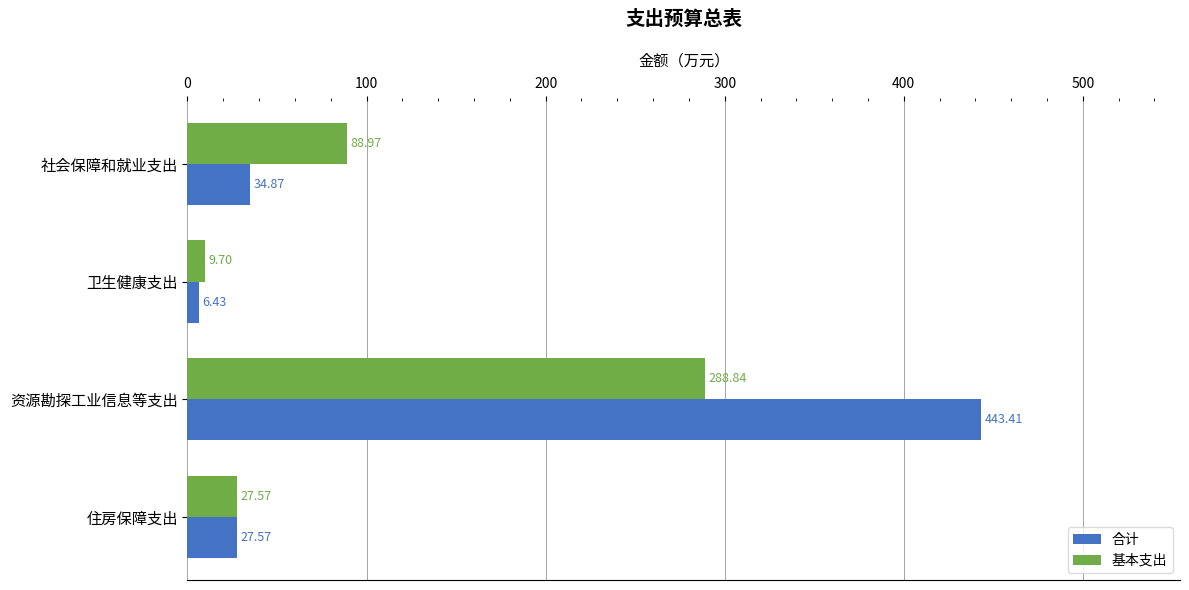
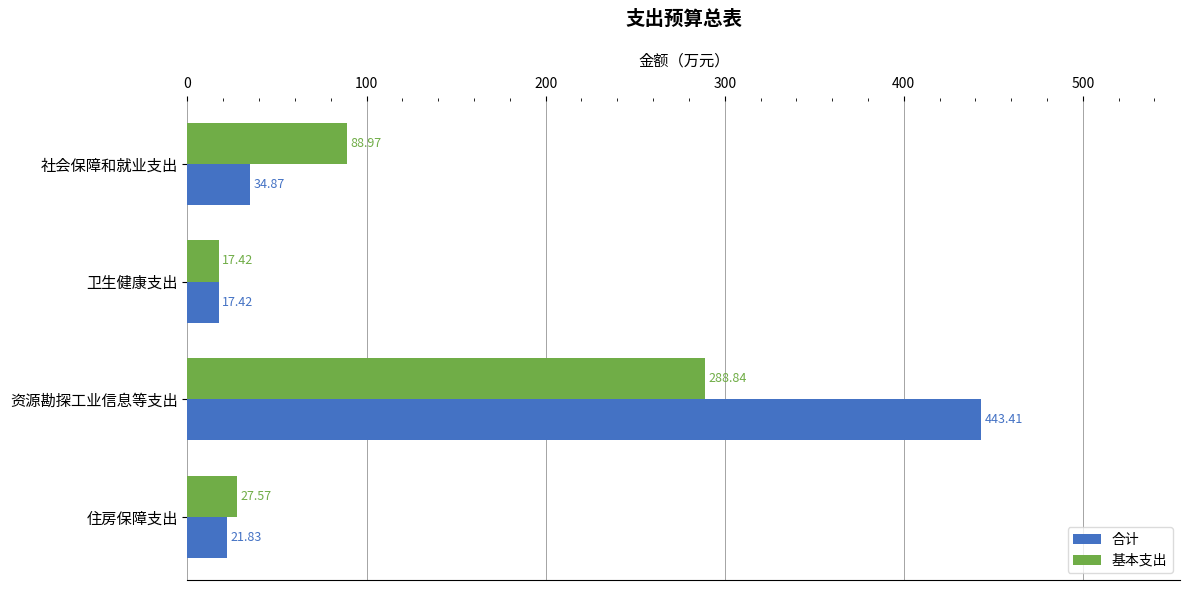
  {
    "合计": {
      "社会保障和就业支出": 34.87,
-     "卫生健康支出": 6.43,
+     "卫生健康支出": 17.42,
      "资源勘探工业信息等支出": 443.41,
-     "住房保障支出": 27.57
+     "住房保障支出": 21.83
    },
    "基本支出": {
      "社会保障和就业支出": 88.97,
-     "卫生健康支出": 9.70,
+     "卫生健康支出": 17.42,
      "资源勘探工业信息等支出": 288.84,
      "住房保障支出": 27.57
    }
  }
